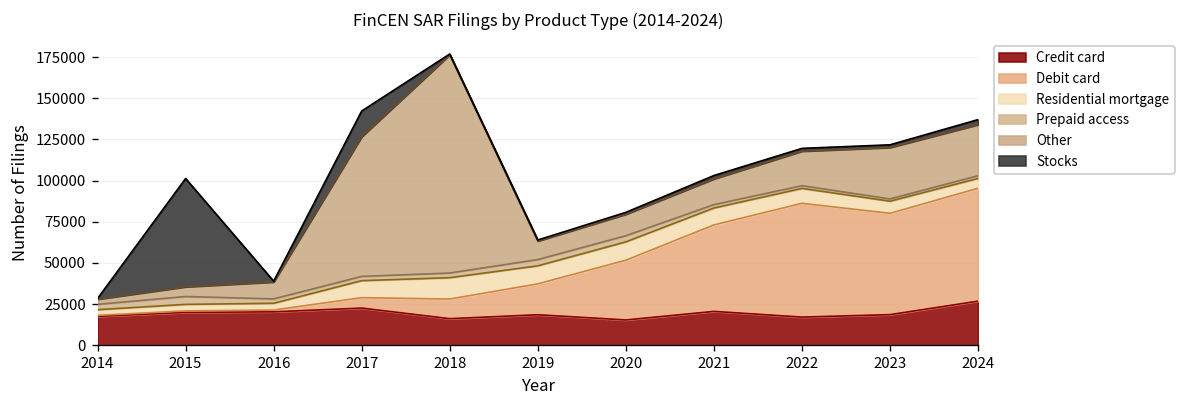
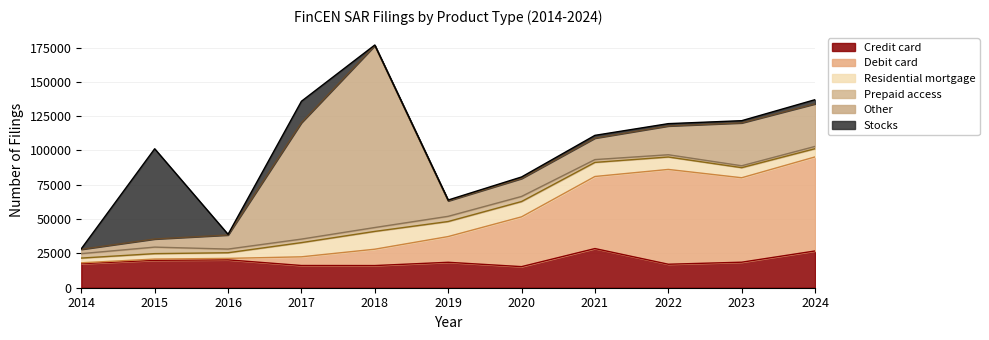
  {
    "Credit card": {
-     "2017": 23000,
+     "2017": 16000,
      "2018": 16000,
      "2019": 19000,
      "2020": 15000,
-     "2021": 21000,
+     "2021": 29000,
      "2022": 17000,
      "2023": 19000,
      "2024": 27000
    },
    "Residential mortgage": {
      "2014": 3000,
      "2015": 4000,
      "2016": 4000,
      "2017": 10000,
      "2018": 13000,
      "2019": 11000,
      "2020": 11000,
      "2021": 10000
    },
    "Stocks": {
      "2015": 66000,
      "2017": 16000,
      "2021": 2000,
      "2024": 3000
    }
  }
